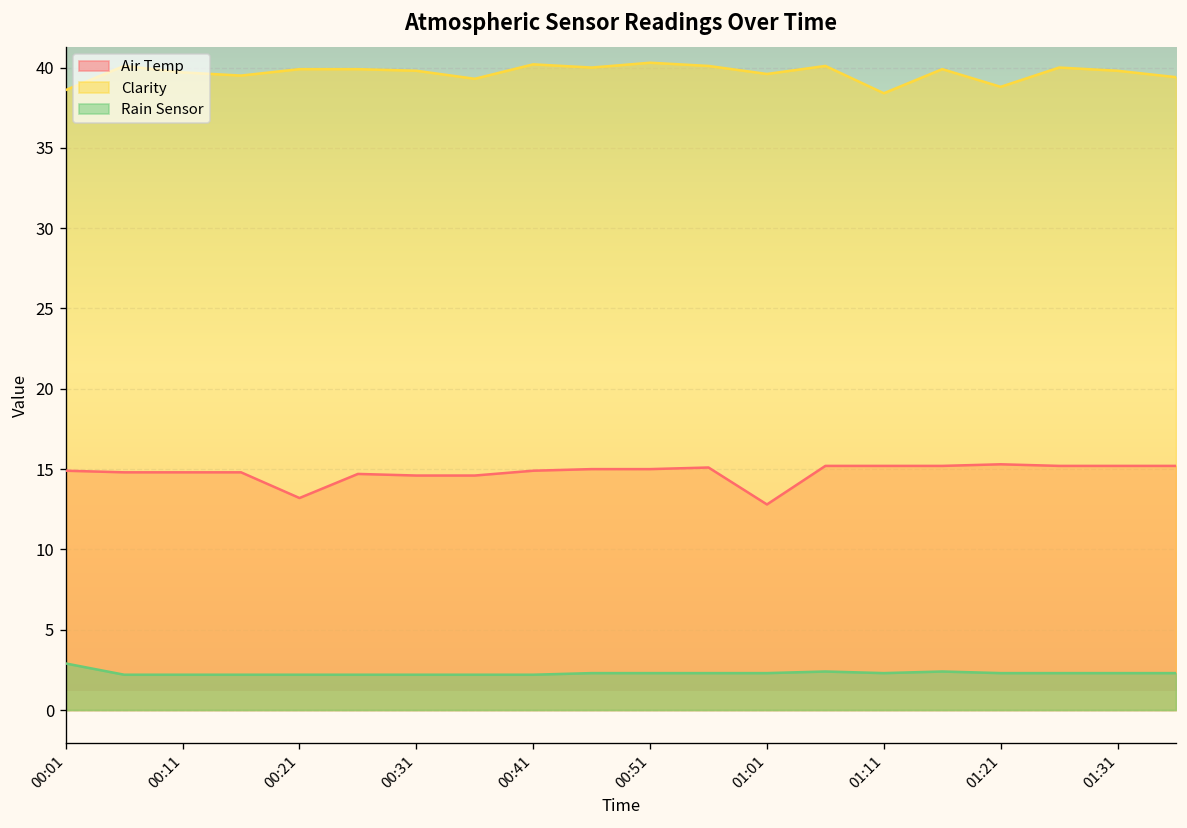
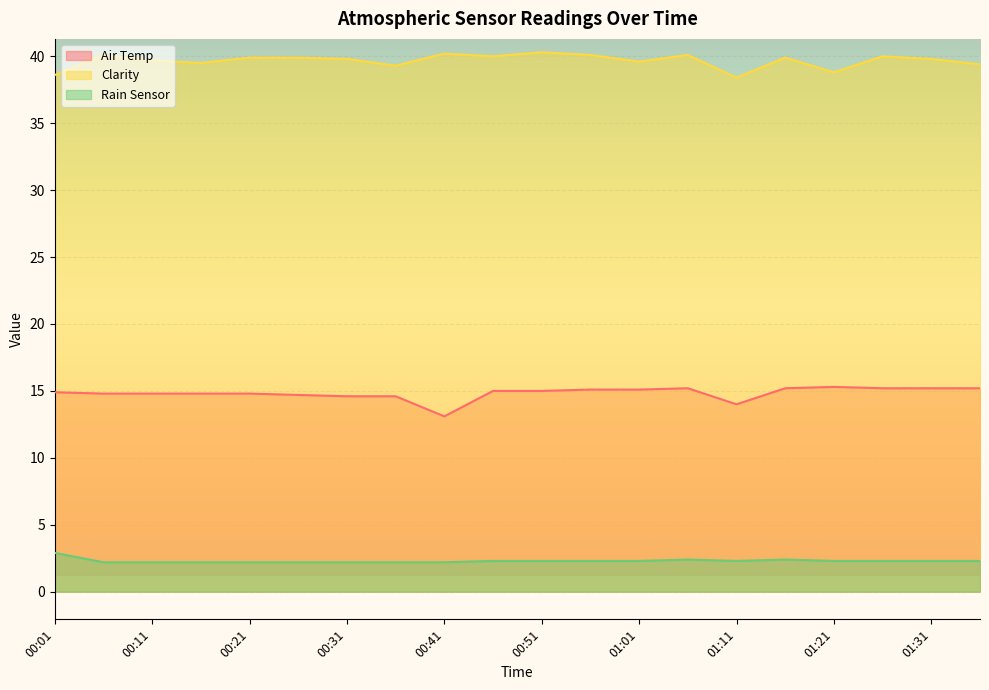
  {
    "Air Temp": {
      "00:01": 14.9,
      "00:11": 14.8,
-     "00:21": 13.2,
+     "00:21": 14.8,
      "00:31": 14.6,
-     "00:41": 14.9,
+     "00:41": 13.1,
      "00:51": 15.0,
-     "01:01": 12.8,
-     "01:11": 15.2,
+     "01:01": 15.1,
+     "01:11": 14.0,
      "01:21": 15.3,
      "01:31": 15.2
    },
    "Clarity": {
      "00:01": 38.6,
      "00:21": 39.9,
      "00:31": 39.8,
      "00:41": 40.2,
      "00:51": 40.3,
      "01:01": 39.6,
      "01:11": 38.4,
      "01:21": 38.8,
      "01:31": 39.8
    },
    "Rain Sensor": {
      "00:01": 2.9,
      "00:11": 2.2,
      "00:21": 2.2,
      "00:31": 2.2,
      "00:41": 2.2,
      "00:51": 2.3,
      "01:01": 2.3,
      "01:11": 2.3,
      "01:21": 2.3,
      "01:31": 2.3
    }
  }
